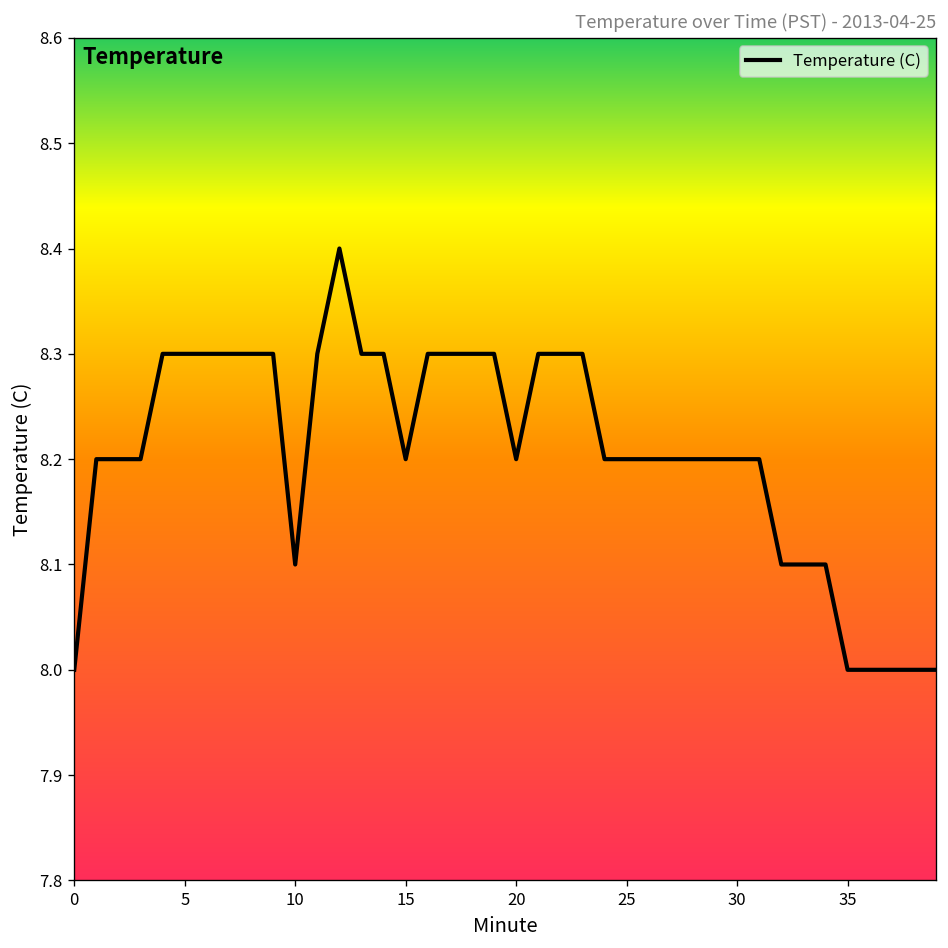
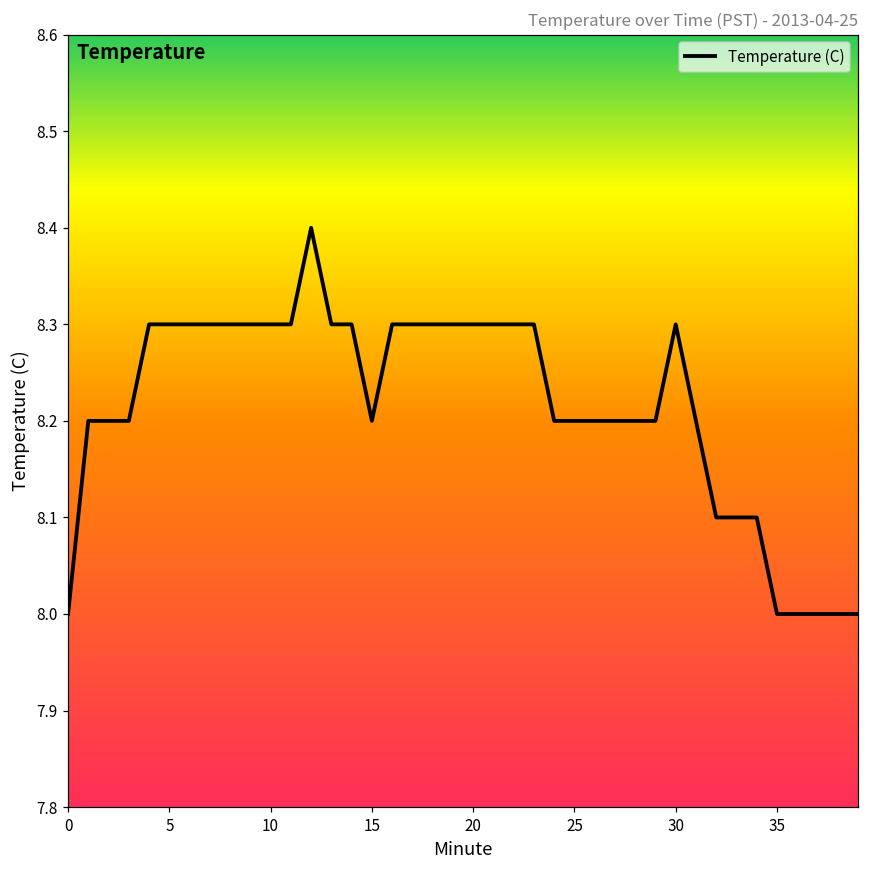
  {
    "0": 8.0,
    "5": 8.3,
-   "10": 8.1,
+   "10": 8.3,
    "15": 8.2,
-   "20": 8.2,
+   "20": 8.3,
    "25": 8.2,
-   "30": 8.2,
+   "30": 8.3,
    "35": 8.0
  }
